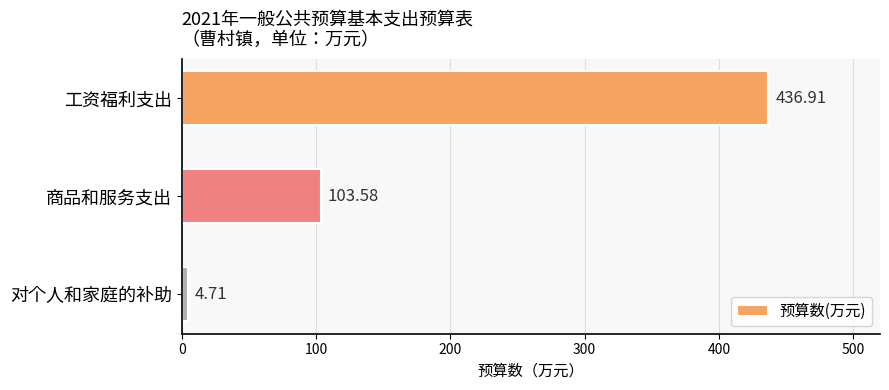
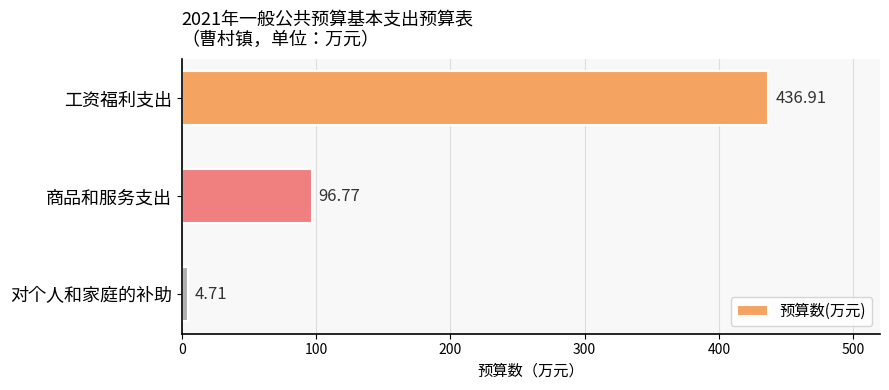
  {
    "工资福利支出": 436.91,
-   "商品和服务支出": 103.58,
+   "商品和服务支出": 96.77,
    "对个人和家庭的补助": 4.71
  }
